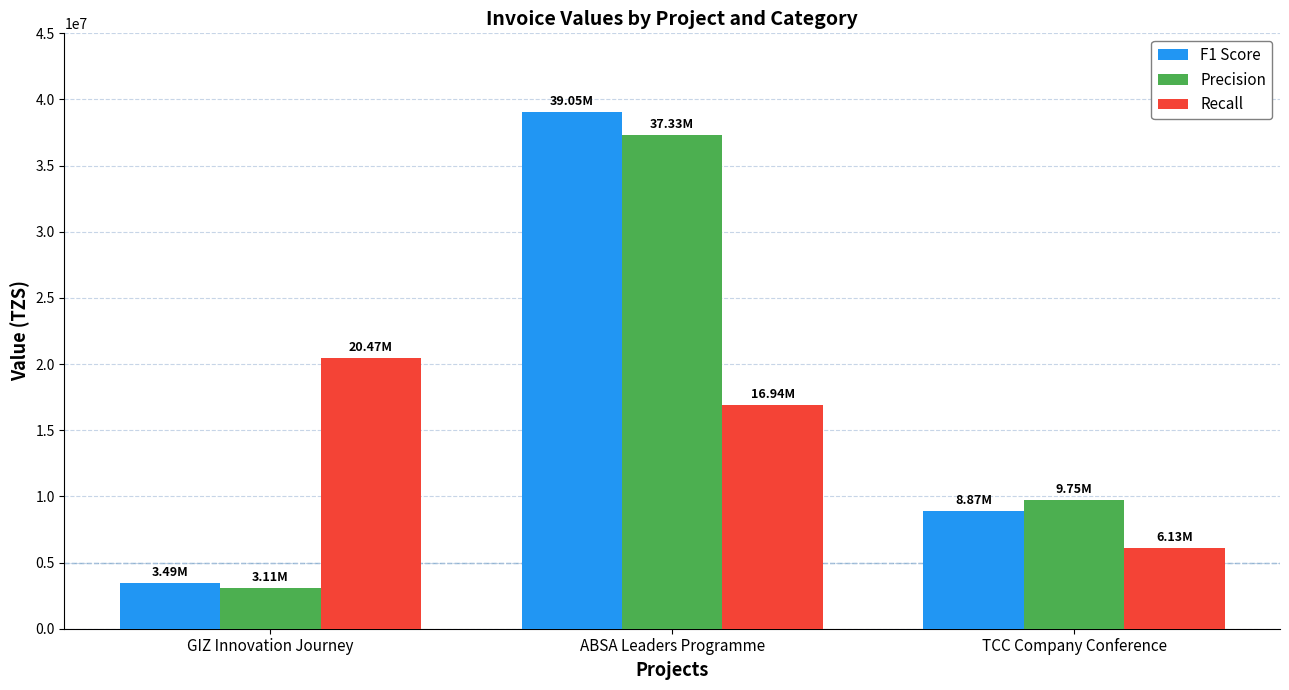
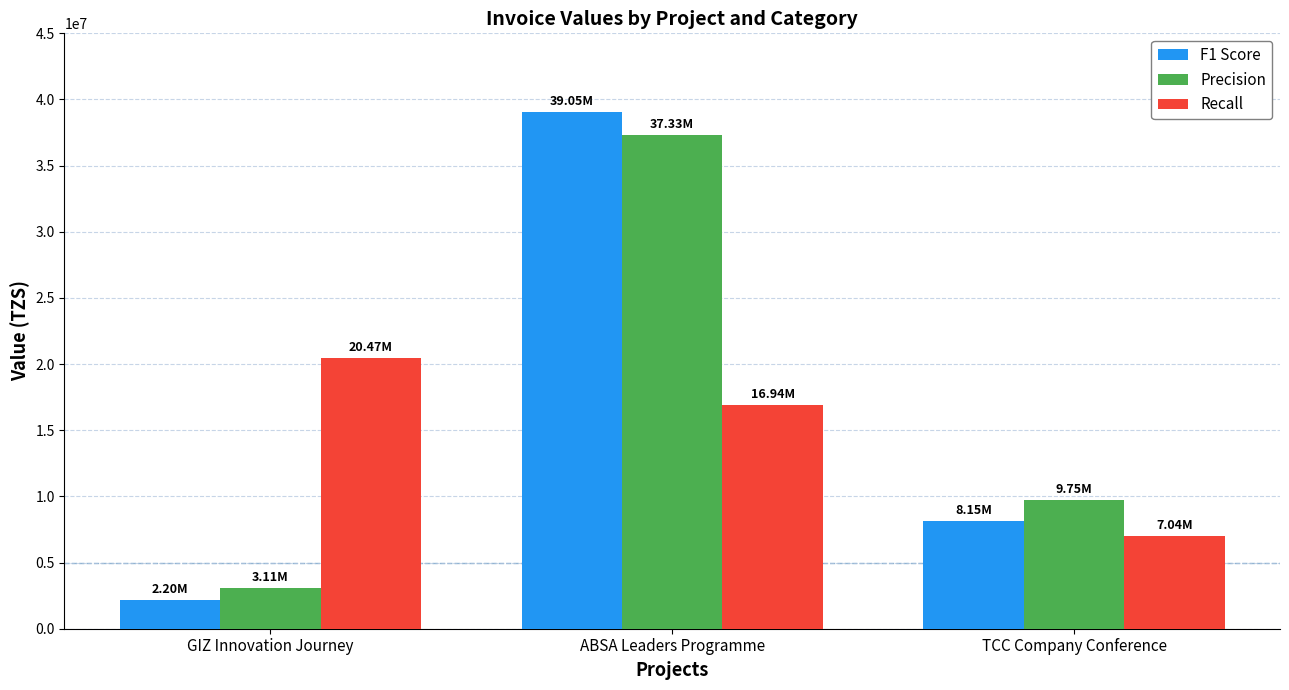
  {
    "F1 Score": {
-     "GIZ Innovation Journey": "3.49M",
+     "GIZ Innovation Journey": "2.20M",
      "ABSA Leaders Programme": "39.05M",
-     "TCC Company Conference": "8.87M"
+     "TCC Company Conference": "8.15M"
    },
    "Precision": {
      "GIZ Innovation Journey": "3.11M",
      "ABSA Leaders Programme": "37.33M",
      "TCC Company Conference": "9.75M"
    },
    "Recall": {
      "GIZ Innovation Journey": "20.47M",
      "ABSA Leaders Programme": "16.94M",
-     "TCC Company Conference": "6.13M"
+     "TCC Company Conference": "7.04M"
    }
  }
